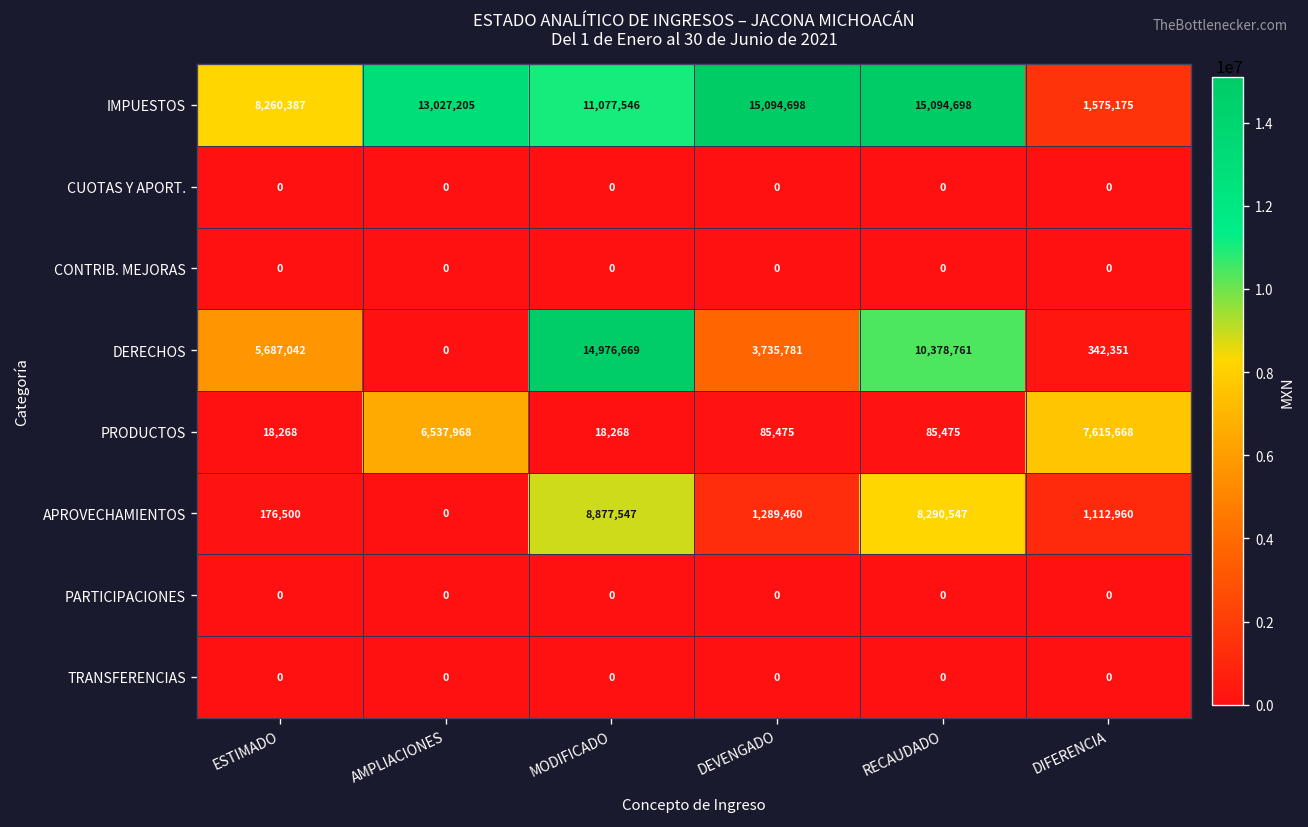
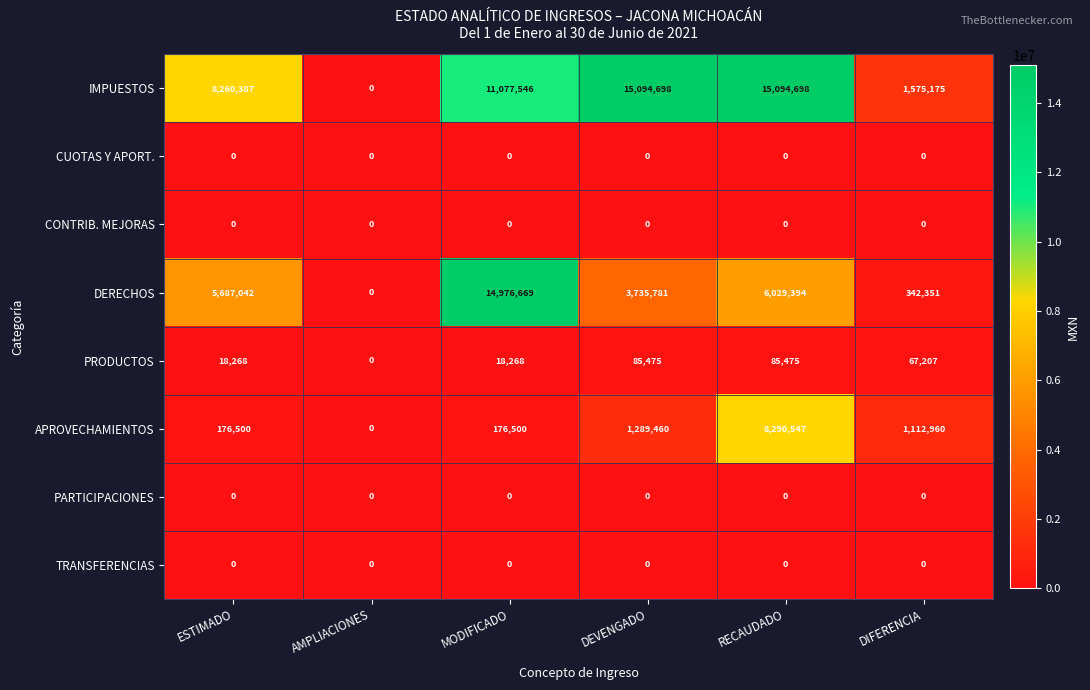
  {
    "IMPUESTOS": {
      "ESTIMADO": "8,260,387",
-     "AMPLIACIONES": "13,027,205",
+     "AMPLIACIONES": "0",
      "MODIFICADO": "11,077,546",
      "DEVENGADO": "15,094,698",
      "RECAUDADO": "15,094,698",
      "DIFERENCIA": "1,575,175"
    },
    "CUOTAS Y APORT.": {
      "ESTIMADO": "0",
      "AMPLIACIONES": "0",
      "MODIFICADO": "0",
      "DEVENGADO": "0",
      "RECAUDADO": "0",
      "DIFERENCIA": "0"
    },
    "CONTRIB. MEJORAS": {
      "ESTIMADO": "0",
      "AMPLIACIONES": "0",
      "MODIFICADO": "0",
      "DEVENGADO": "0",
      "RECAUDADO": "0",
      "DIFERENCIA": "0"
    },
    "DERECHOS": {
      "ESTIMADO": "5,687,042",
      "AMPLIACIONES": "0",
      "MODIFICADO": "14,976,669",
      "DEVENGADO": "3,735,781",
-     "RECAUDADO": "10,378,761",
+     "RECAUDADO": "6,029,394",
      "DIFERENCIA": "342,351"
    },
    "PRODUCTOS": {
      "ESTIMADO": "18,268",
-     "AMPLIACIONES": "6,537,968",
+     "AMPLIACIONES": "0",
      "MODIFICADO": "18,268",
      "DEVENGADO": "85,475",
      "RECAUDADO": "85,475",
-     "DIFERENCIA": "7,615,668"
+     "DIFERENCIA": "67,207"
    },
    "APROVECHAMIENTOS": {
      "ESTIMADO": "176,500",
      "AMPLIACIONES": "0",
-     "MODIFICADO": "8,877,547",
+     "MODIFICADO": "176,500",
      "DEVENGADO": "1,289,460",
      "RECAUDADO": "8,290,547",
      "DIFERENCIA": "1,112,960"
    },
    "PARTICIPACIONES": {
      "ESTIMADO": "0",
      "AMPLIACIONES": "0",
      "MODIFICADO": "0",
      "DEVENGADO": "0",
      "RECAUDADO": "0",
      "DIFERENCIA": "0"
    },
    "TRANSFERENCIAS": {
      "ESTIMADO": "0",
      "AMPLIACIONES": "0",
      "MODIFICADO": "0",
      "DEVENGADO": "0",
      "RECAUDADO": "0",
      "DIFERENCIA": "0"
    }
  }
